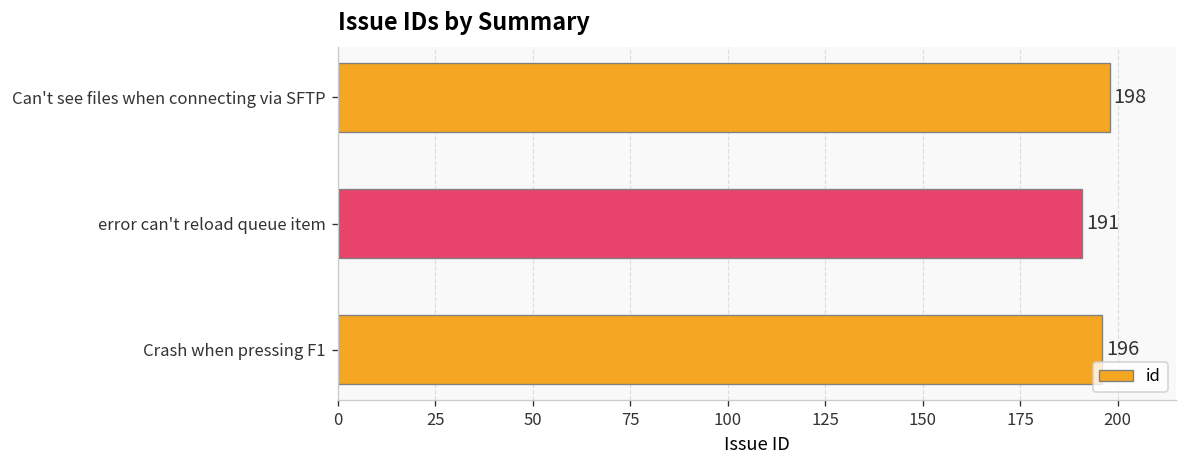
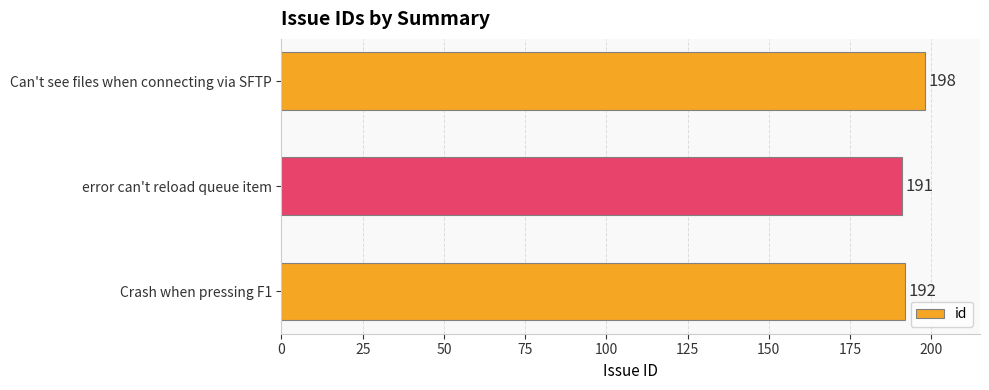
  {
    "Can't see files when connecting via SFTP": 198,
    "error can't reload queue item": 191,
-   "Crash when pressing F1": 196
+   "Crash when pressing F1": 192
  }
